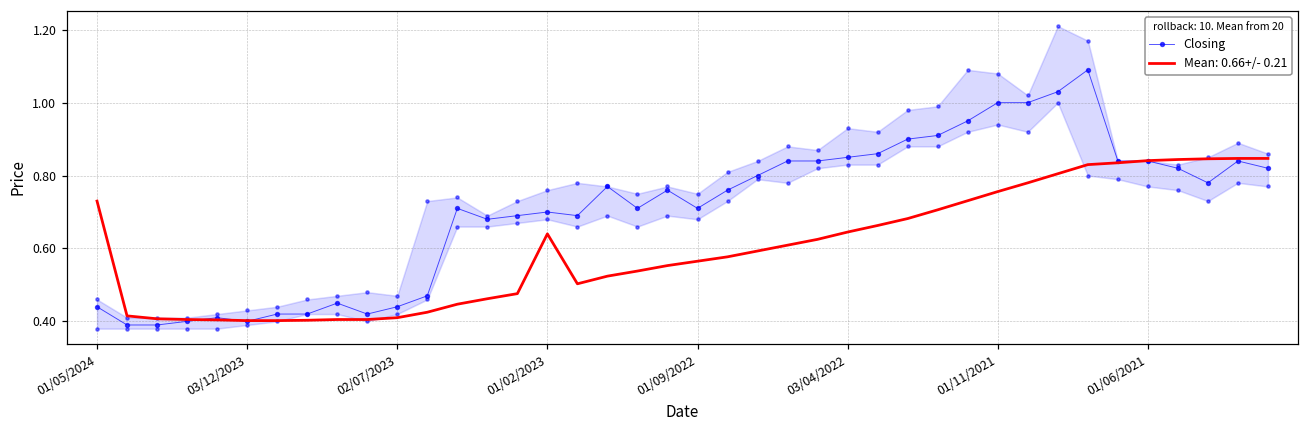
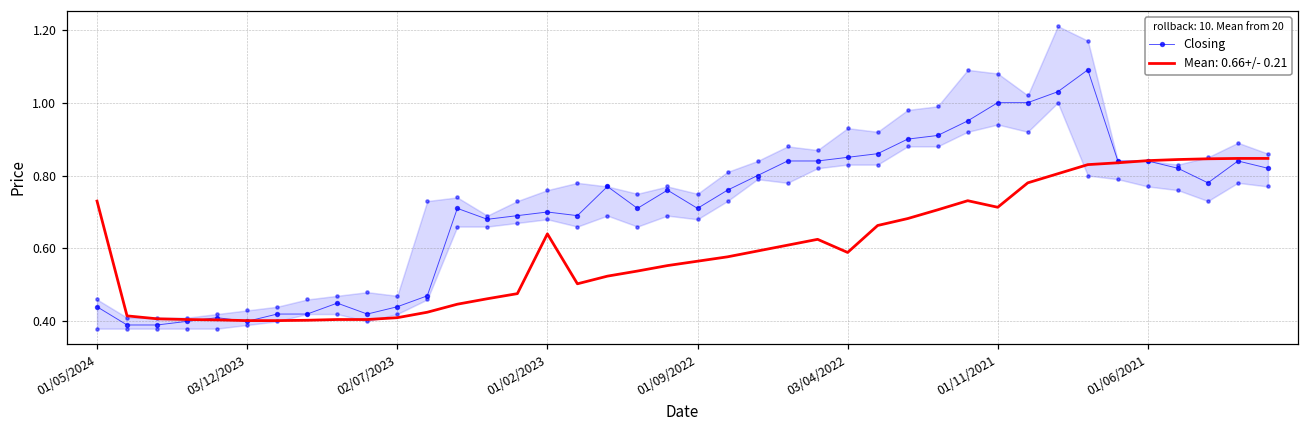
  {
    "Mean: 0.66+/- 0.21": {
      "01/05/2024": 0.73,
      "02/07/2023": 0.41,
      "01/02/2023": 0.64,
      "01/09/2022": 0.57,
-     "03/04/2022": 0.65,
-     "01/11/2021": 0.76
+     "03/04/2022": 0.59,
+     "01/11/2021": 0.71
    }
  }
